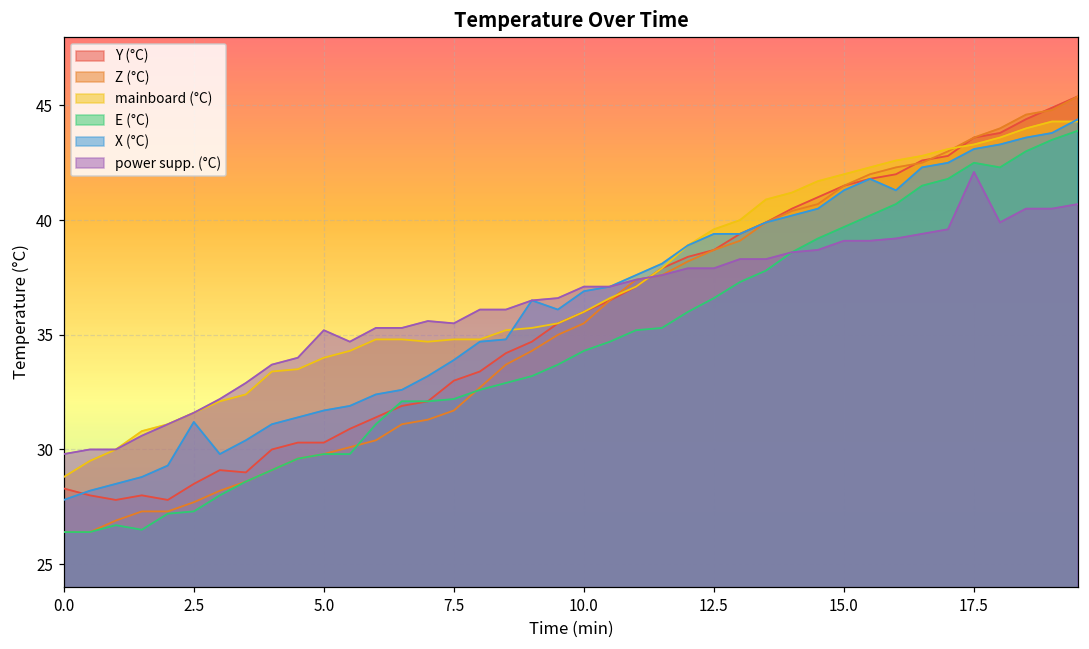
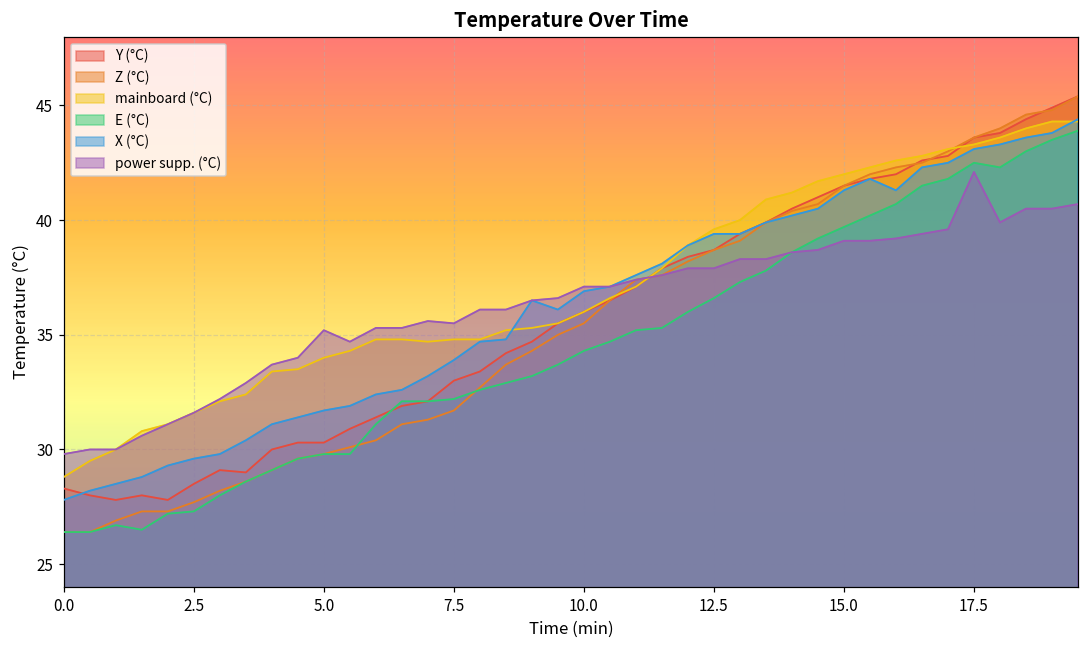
  {
    "E (°C)": {
      "2.5": 27.3,
      "7.5": 32.2,
      "10.0": 34.3,
      "12.5": 36.6,
      "15.0": 39.7,
      "17.5": 42.5
    },
    "X (°C)": {
      "0.0": 27.8,
-     "2.5": 31.2,
+     "2.5": 29.6,
      "5.0": 31.7,
      "7.5": 33.9,
      "10.0": 36.9,
      "12.5": 39.4,
      "15.0": 41.3,
      "17.5": 43.1
    },
    "power supp. (°C)": {
      "0.0": 29.8,
      "5.0": 35.2,
      "7.5": 35.5,
      "10.0": 37.1,
      "12.5": 37.9,
      "15.0": 39.1,
      "17.5": 42.1
    }
  }
